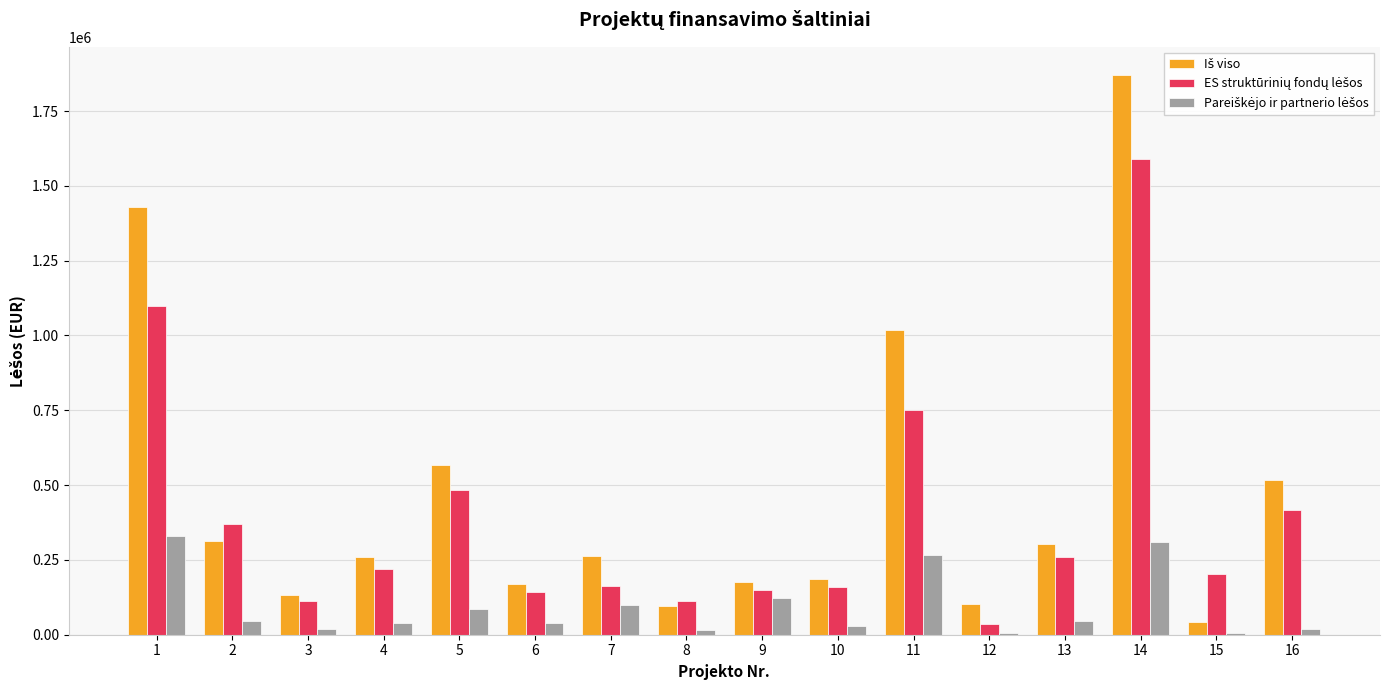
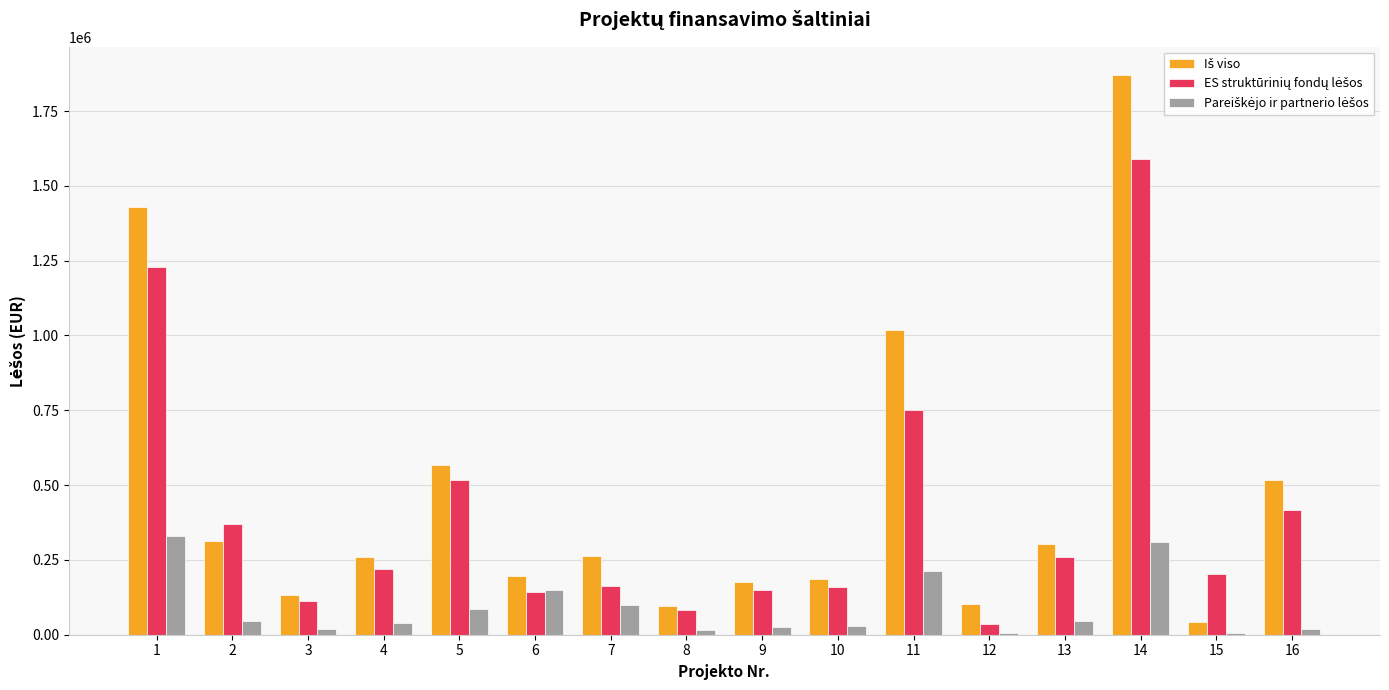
  {
    "Iš viso": {
      "1": 1430000,
      "2": 310000,
      "3": 130000,
      "4": 260000,
      "5": 570000,
-     "6": 170000,
+     "6": 200000,
      "7": 260000,
      "8": 100000,
      "9": 180000,
      "10": 190000,
      "11": 1020000,
      "12": 100000,
      "13": 300000,
      "14": 1870000,
      "15": 40000,
      "16": 520000
    },
    "ES struktūrinių fondų lėšos": {
-     "1": 1100000,
+     "1": 1230000,
      "2": 370000,
      "3": 110000,
      "4": 220000,
-     "5": 480000,
+     "5": 520000,
      "6": 140000,
      "7": 160000,
-     "8": 110000,
+     "8": 80000,
      "9": 150000,
      "10": 160000,
      "11": 750000,
      "12": 40000,
      "13": 260000,
      "14": 1590000,
      "15": 200000,
      "16": 420000
    },
    "Pareiškėjo ir partnerio lėšos": {
      "1": 330000,
      "2": 50000,
      "3": 20000,
      "4": 40000,
      "5": 90000,
-     "6": 40000,
+     "6": 150000,
      "7": 100000,
      "8": 10000,
-     "9": 120000,
+     "9": 30000,
      "10": 30000,
-     "11": 270000,
+     "11": 210000,
      "13": 50000,
      "14": 310000,
      "16": 20000
    }
  }
